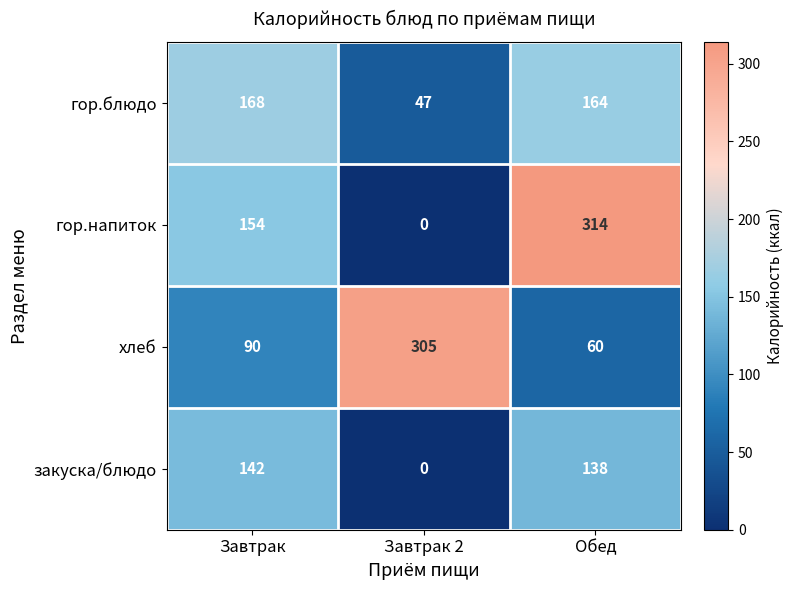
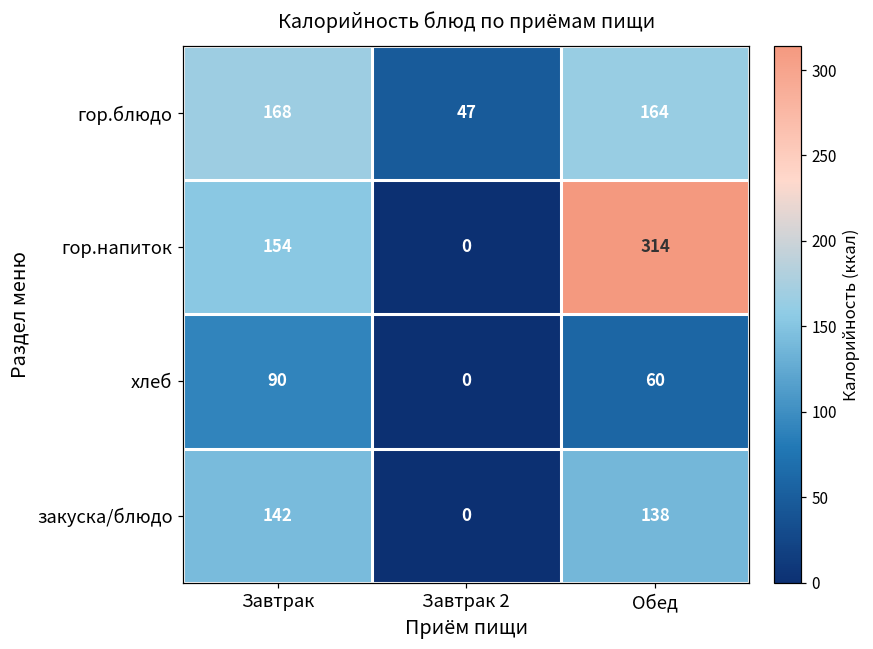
  {
    "гор.блюдо": {
      "Завтрак": 168,
      "Завтрак 2": 47,
      "Обед": 164
    },
    "гор.напиток": {
      "Завтрак": 154,
      "Завтрак 2": 0,
      "Обед": 314
    },
    "хлеб": {
      "Завтрак": 90,
-     "Завтрак 2": 305,
+     "Завтрак 2": 0,
      "Обед": 60
    },
    "закуска/блюдо": {
      "Завтрак": 142,
      "Завтрак 2": 0,
      "Обед": 138
    }
  }
